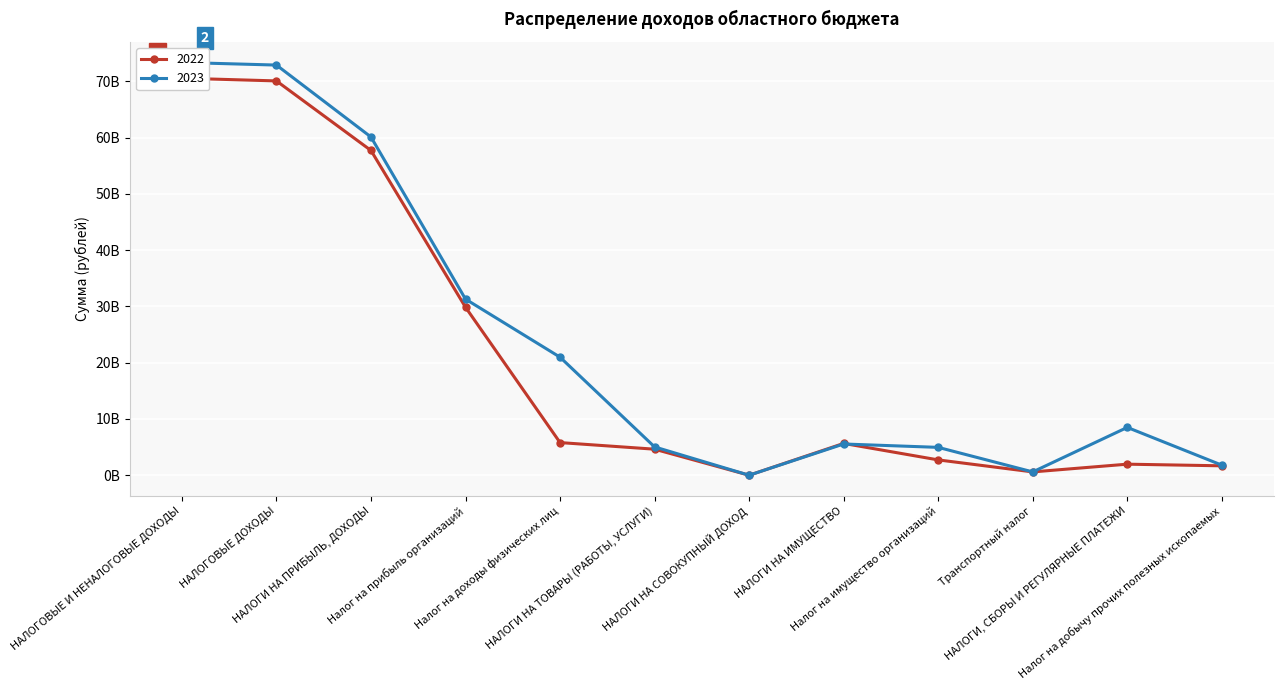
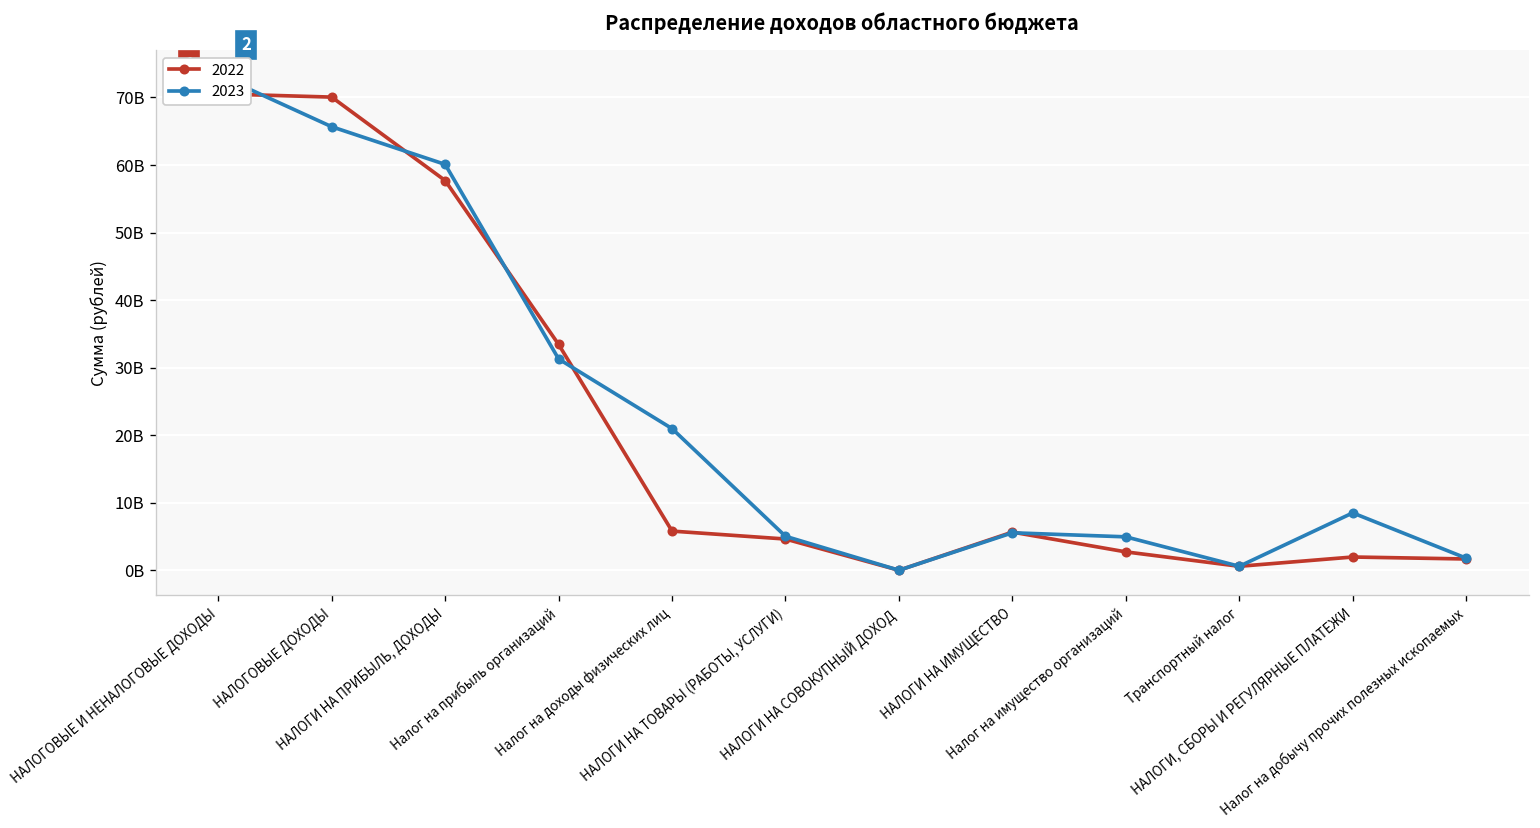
  {
    "2022": {
      "НАЛОГОВЫЕ ДОХОДЫ": 70000000000,
      "НАЛОГИ НА ПРИБЫЛЬ, ДОХОДЫ": 58000000000,
-     "Налог на прибыль организаций": 30000000000,
+     "Налог на прибыль организаций": 33000000000,
      "Налог на доходы физических лиц": 6000000000,
      "Налог на имущество организаций": 3000000000,
      "НАЛОГИ, СБОРЫ И РЕГУЛЯРНЫЕ ПЛАТЕЖИ": 2000000000
    },
    "2023": {
-     "НАЛОГОВЫЕ ДОХОДЫ": 73000000000,
+     "НАЛОГОВЫЕ ДОХОДЫ": 66000000000,
      "НАЛОГИ НА ПРИБЫЛЬ, ДОХОДЫ": 60000000000,
      "Налог на прибыль организаций": 31000000000,
      "Налог на доходы физических лиц": 21000000000,
      "Налог на имущество организаций": 5000000000,
      "НАЛОГИ, СБОРЫ И РЕГУЛЯРНЫЕ ПЛАТЕЖИ": 9000000000
    }
  }
